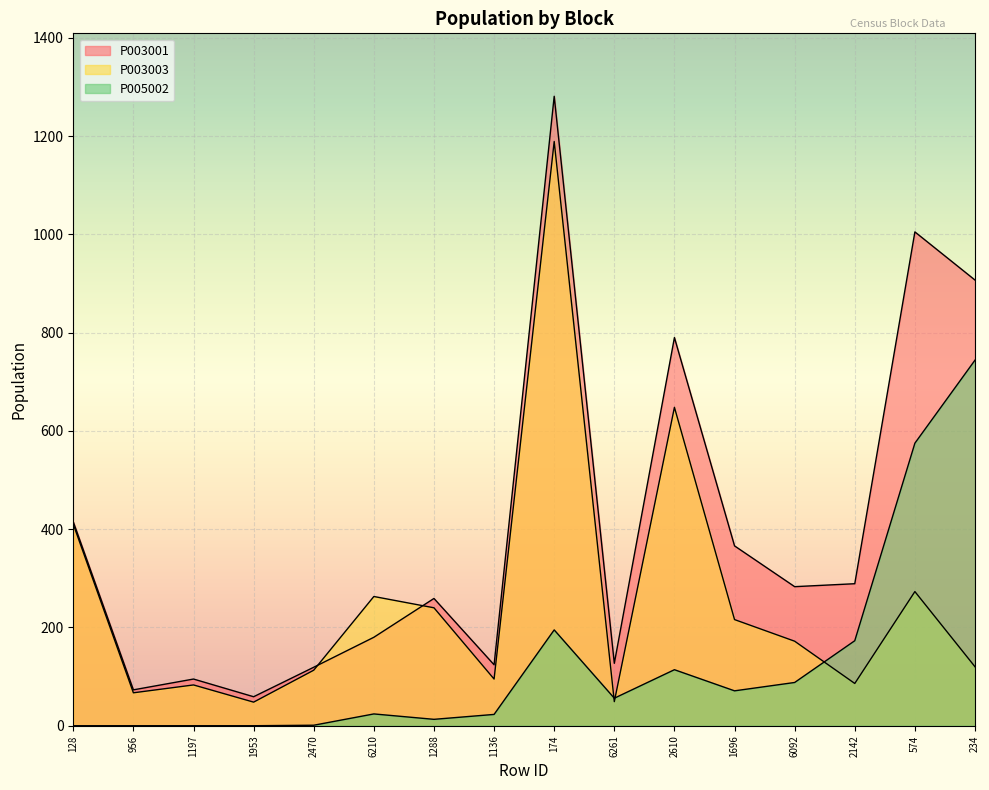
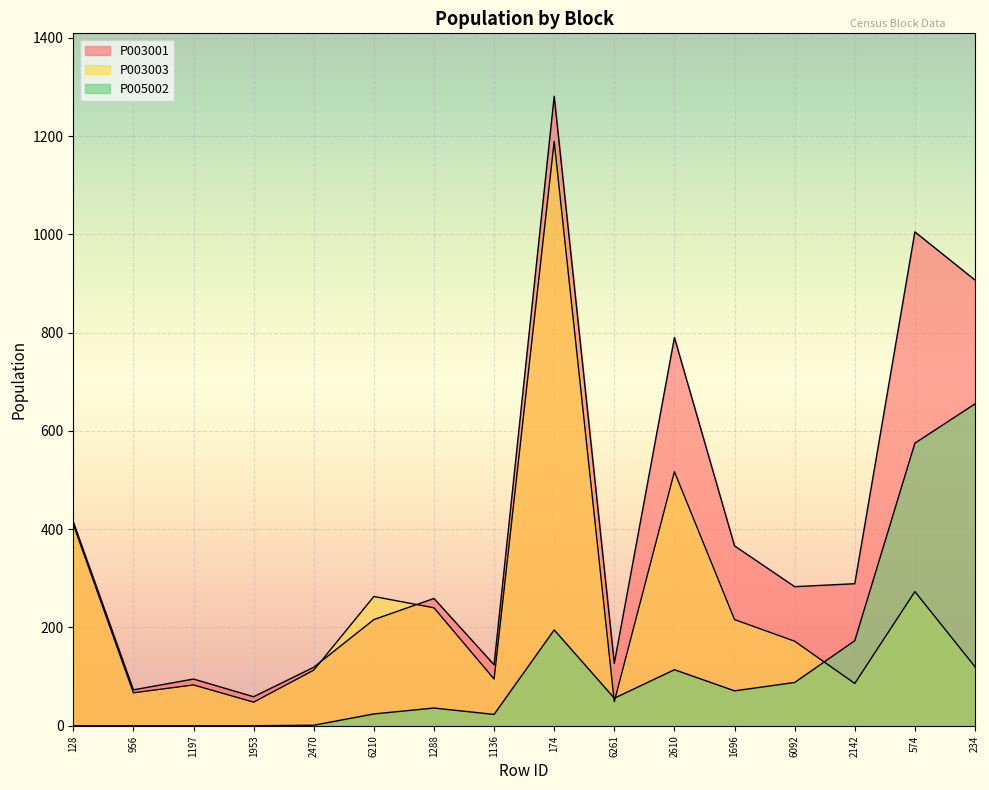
  {
    "P003001": {
      "956": 70,
      "1197": 100,
      "1953": 60,
      "2470": 120,
-     "6210": 180,
+     "6210": 220,
      "1288": 260,
      "1136": 120,
      "174": 1280,
      "6261": 130,
      "2610": 790,
      "1696": 370,
      "6092": 280,
      "2142": 290,
      "574": 1010,
      "234": 910
    },
    "P003003": {
      "956": 70,
      "1197": 80,
      "1953": 50,
      "2470": 110,
      "6210": 260,
      "1288": 240,
      "1136": 100,
      "174": 1190,
      "6261": 50,
-     "2610": 650,
+     "2610": 520,
      "1696": 220,
      "6092": 170,
      "2142": 90,
      "574": 270,
      "234": 120
    },
    "P005002": {
      "128": 0,
      "956": 0,
      "1197": 0,
      "1953": 0,
      "2470": 0,
      "6210": 20,
-     "1288": 10,
+     "1288": 40,
      "1136": 20,
      "174": 200,
      "6261": 60,
      "2610": 110,
      "1696": 70,
      "6092": 90,
      "2142": 170,
      "574": 580,
-     "234": 740
+     "234": 660
    }
  }
